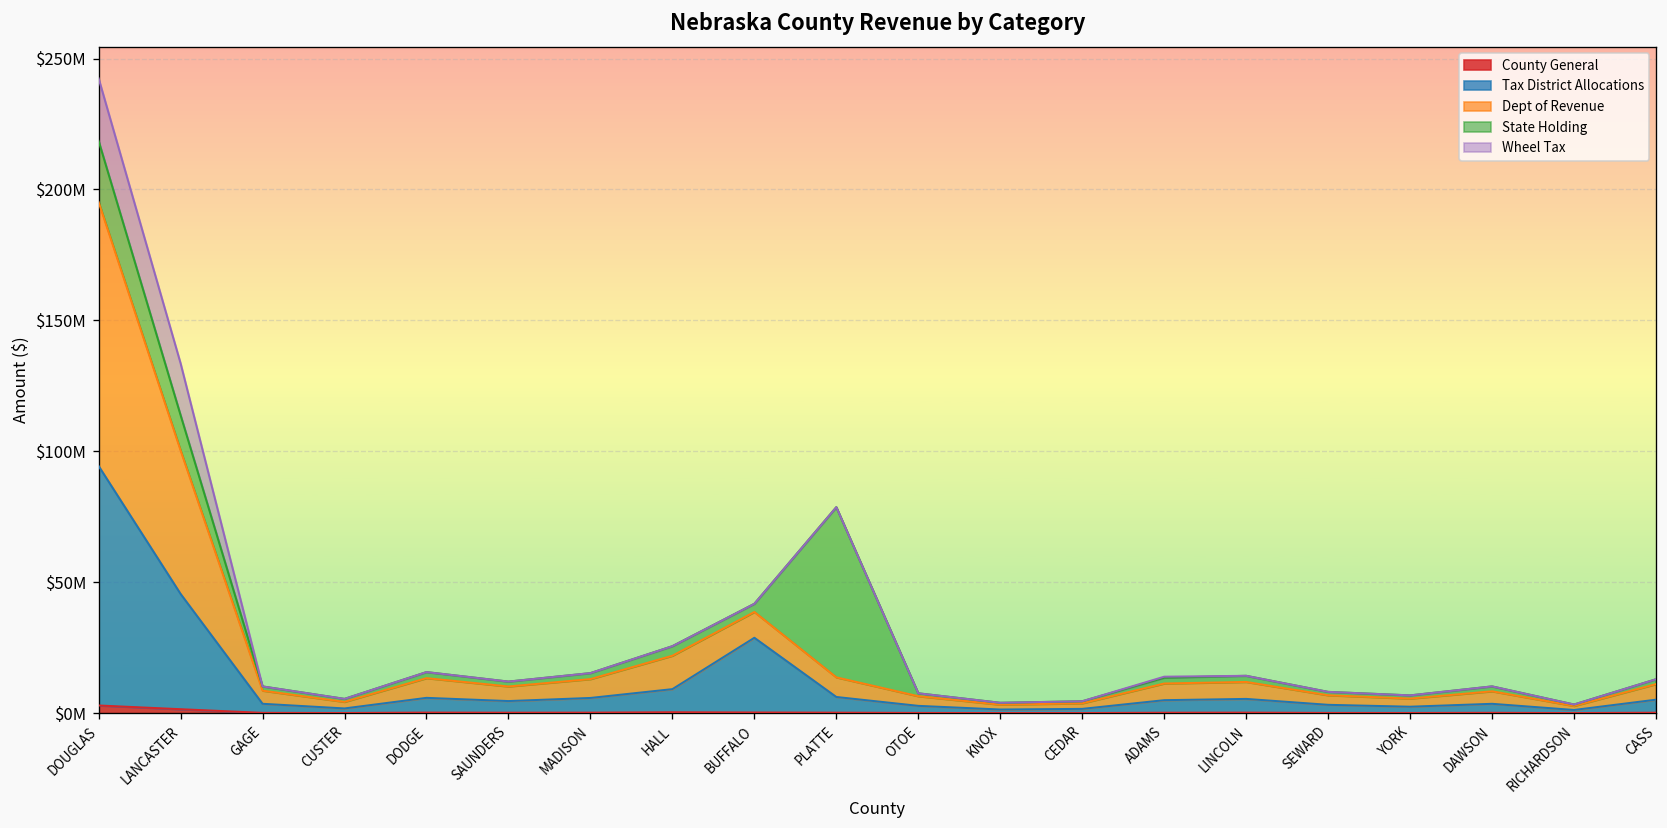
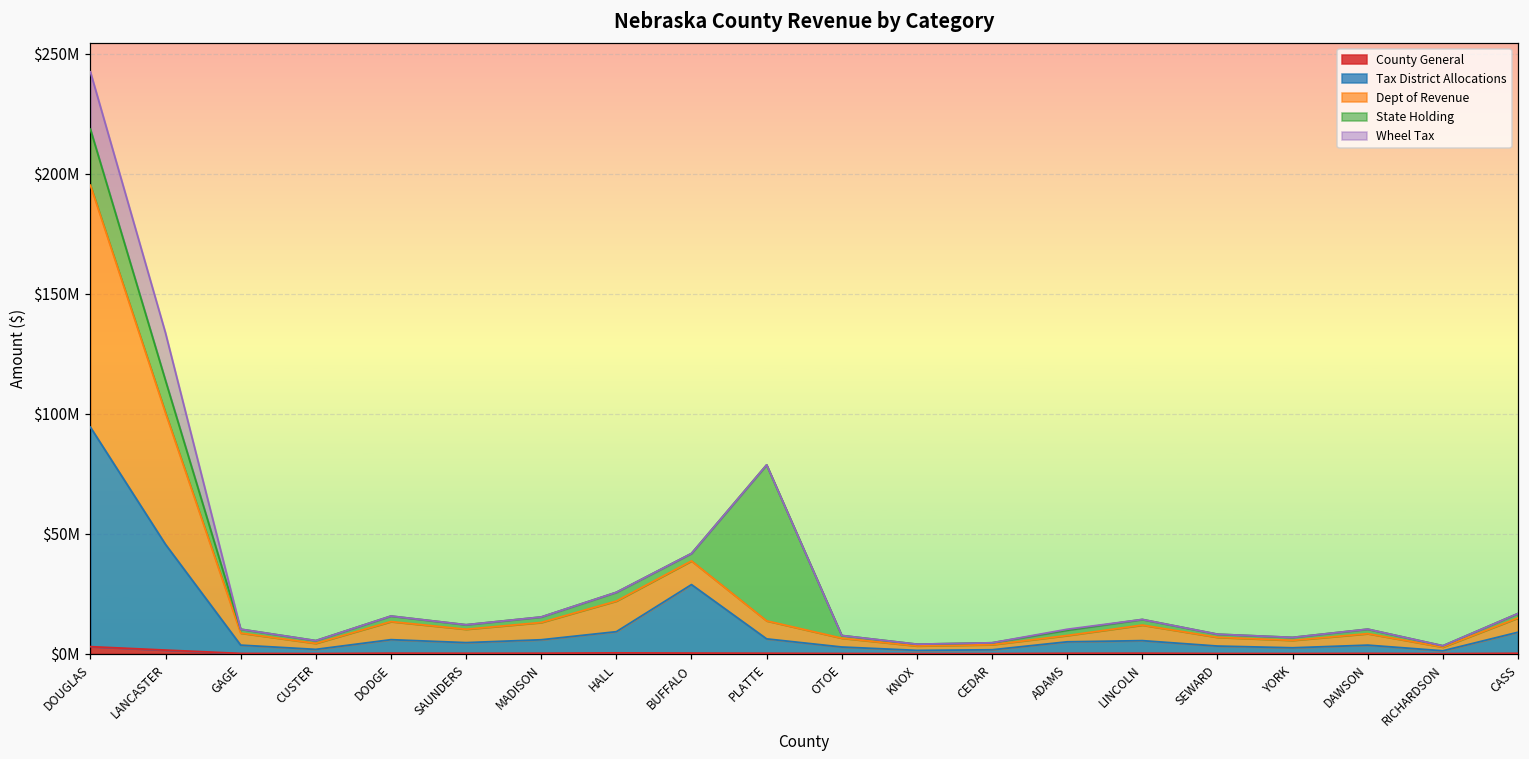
  {
    "County General": {
      "DOUGLAS": "$3000000",
      "LANCASTER": "$2000000",
      "GAGE": "$0",
      "CUSTER": "$0",
      "DODGE": "$0",
      "SAUNDERS": "$0",
      "MADISON": "$0",
      "HALL": "$0",
      "BUFFALO": "$0",
      "PLATTE": "$0",
      "OTOE": "$0",
      "KNOX": "$0",
      "CEDAR": "$0",
      "ADAMS": "$0",
      "LINCOLN": "$0",
      "SEWARD": "$0",
      "YORK": "$0",
      "DAWSON": "$0",
      "RICHARDSON": "$0",
      "CASS": "$0"
    },
    "Tax District Allocations": {
      "DOUGLAS": "$91000000",
      "LANCASTER": "$44000000",
      "GAGE": "$3000000",
      "CUSTER": "$2000000",
      "DODGE": "$6000000",
      "SAUNDERS": "$4000000",
      "MADISON": "$6000000",
      "HALL": "$9000000",
      "BUFFALO": "$29000000",
      "PLATTE": "$6000000",
      "OTOE": "$3000000",
      "KNOX": "$1000000",
      "CEDAR": "$2000000",
      "ADAMS": "$5000000",
      "LINCOLN": "$5000000",
      "SEWARD": "$3000000",
      "YORK": "$2000000",
      "DAWSON": "$3000000",
      "RICHARDSON": "$1000000",
-     "CASS": "$5000000"
+     "CASS": "$9000000"
    },
    "Dept of Revenue": {
      "DOUGLAS": "$101000000",
      "LANCASTER": "$55000000",
      "GAGE": "$5000000",
      "DODGE": "$8000000",
      "SAUNDERS": "$6000000",
      "MADISON": "$7000000",
      "HALL": "$13000000",
      "BUFFALO": "$10000000",
      "PLATTE": "$7000000",
-     "ADAMS": "$6000000",
+     "ADAMS": "$3000000",
      "LINCOLN": "$6000000",
      "SEWARD": "$4000000",
      "YORK": "$3000000",
      "DAWSON": "$5000000",
      "CASS": "$6000000"
    },
    "State Holding": {
      "DOUGLAS": "$23000000",
      "LANCASTER": "$13000000"
    },
    "Wheel Tax": {
      "DOUGLAS": "$24000000",
      "LANCASTER": "$20000000"
    }
  }
